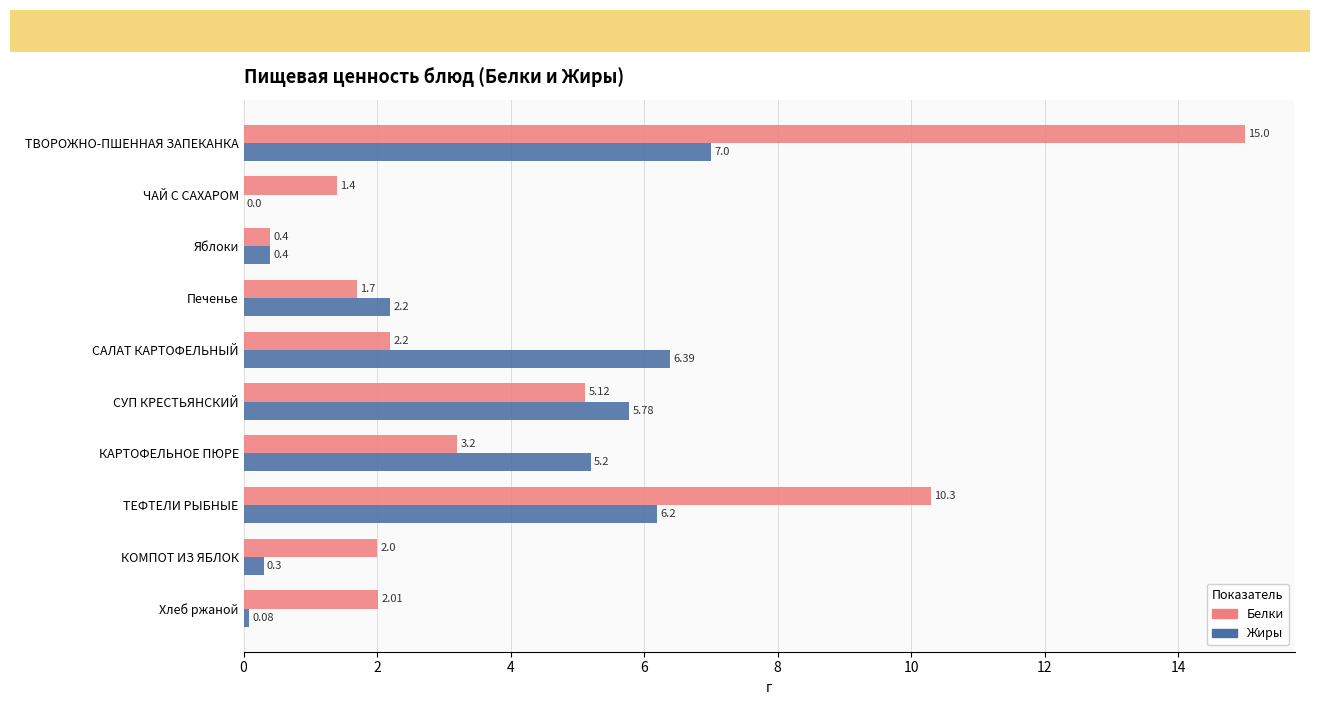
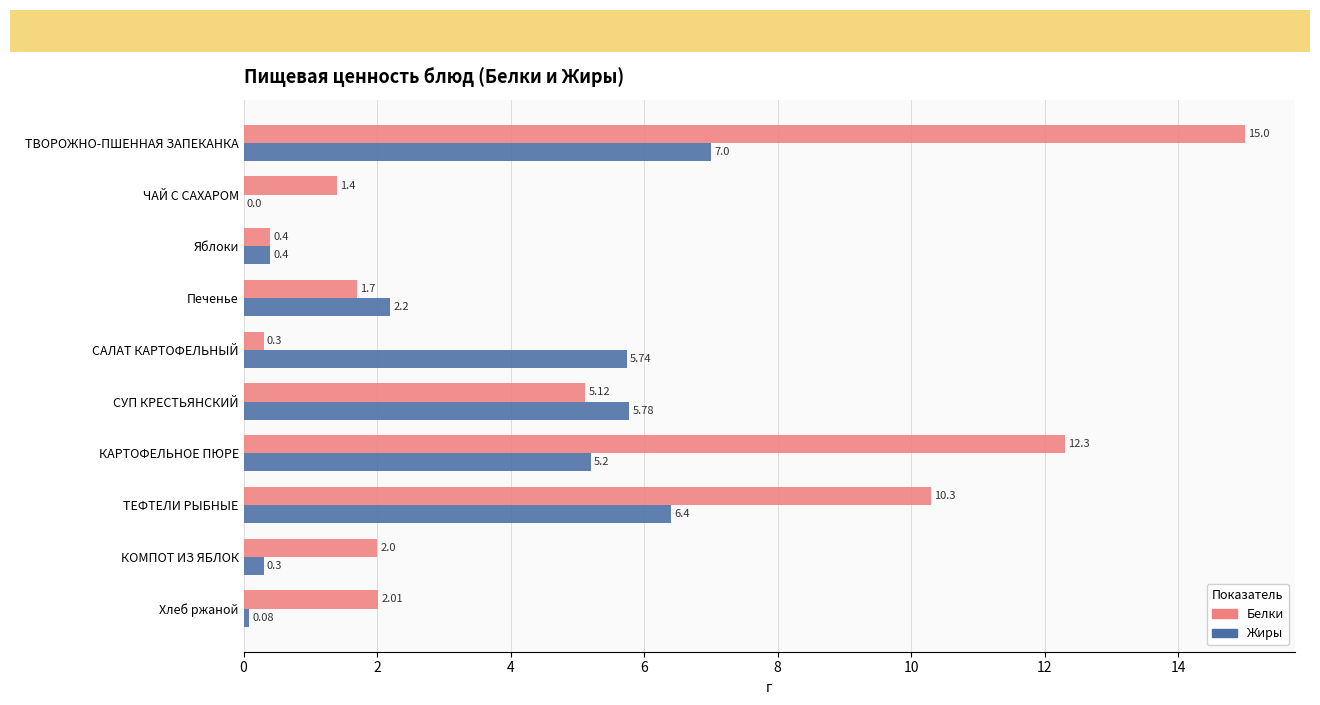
  {
    "Белки": {
      "ТВОРОЖНО-ПШЕННАЯ ЗАПЕКАНКА": 15.0,
      "ЧАЙ С САХАРОМ": 1.4,
      "Яблоки": 0.4,
      "Печенье": 1.7,
-     "САЛАТ КАРТОФЕЛЬНЫЙ": 2.2,
+     "САЛАТ КАРТОФЕЛЬНЫЙ": 0.3,
      "СУП КРЕСТЬЯНСКИЙ": 5.12,
-     "КАРТОФЕЛЬНОЕ ПЮРЕ": 3.2,
+     "КАРТОФЕЛЬНОЕ ПЮРЕ": 12.3,
      "ТЕФТЕЛИ РЫБНЫЕ": 10.3,
      "КОМПОТ ИЗ ЯБЛОК": 2.0,
      "Хлеб ржаной": 2.01
    },
    "Жиры": {
      "ТВОРОЖНО-ПШЕННАЯ ЗАПЕКАНКА": 7.0,
      "ЧАЙ С САХАРОМ": 0.0,
      "Яблоки": 0.4,
      "Печенье": 2.2,
-     "САЛАТ КАРТОФЕЛЬНЫЙ": 6.39,
+     "САЛАТ КАРТОФЕЛЬНЫЙ": 5.74,
      "СУП КРЕСТЬЯНСКИЙ": 5.78,
      "КАРТОФЕЛЬНОЕ ПЮРЕ": 5.2,
-     "ТЕФТЕЛИ РЫБНЫЕ": 6.2,
+     "ТЕФТЕЛИ РЫБНЫЕ": 6.4,
      "КОМПОТ ИЗ ЯБЛОК": 0.3,
      "Хлеб ржаной": 0.08
    }
  }
